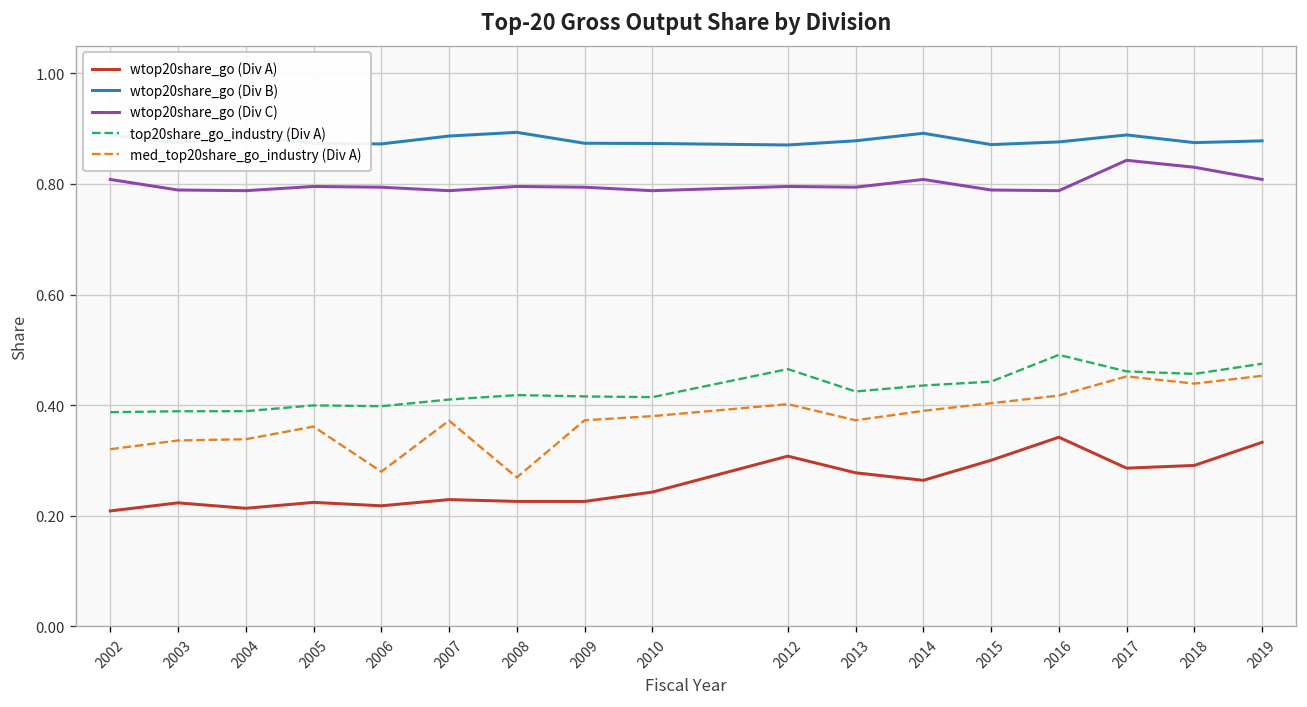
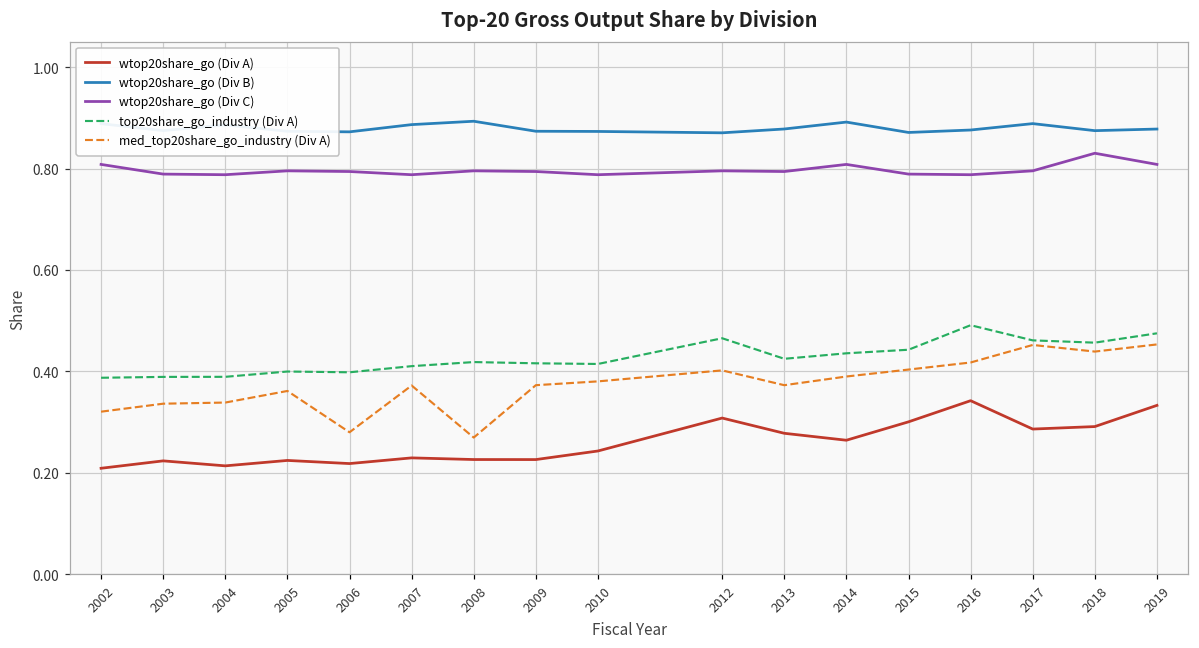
  {
    "wtop20share_go (Div A)": {
      "2002": 0.21,
      "2003": 0.22,
      "2004": 0.21,
      "2005": 0.22,
      "2006": 0.22,
      "2007": 0.23,
      "2008": 0.23,
      "2009": 0.23,
      "2010": 0.24,
      "2012": 0.31,
      "2013": 0.28,
      "2014": 0.26,
      "2015": 0.30,
      "2016": 0.34,
      "2017": 0.29,
      "2018": 0.29,
      "2019": 0.33
    },
    "wtop20share_go (Div B)": {
      "2006": 0.87,
      "2007": 0.89,
      "2008": 0.89,
      "2009": 0.87,
      "2010": 0.87,
      "2012": 0.87,
      "2013": 0.88,
      "2014": 0.89,
      "2015": 0.87,
      "2016": 0.88,
      "2017": 0.89,
      "2018": 0.87,
      "2019": 0.88
    },
    "wtop20share_go (Div C)": {
      "2002": 0.81,
      "2003": 0.79,
      "2004": 0.79,
      "2005": 0.80,
      "2006": 0.79,
      "2007": 0.79,
      "2008": 0.80,
      "2009": 0.79,
      "2010": 0.79,
      "2012": 0.80,
      "2013": 0.79,
      "2014": 0.81,
      "2015": 0.79,
      "2016": 0.79,
-     "2017": 0.84,
+     "2017": 0.80,
      "2018": 0.83,
      "2019": 0.81
    },
    "top20share_go_industry (Div A)": {
      "2002": 0.39,
      "2003": 0.39,
      "2004": 0.39,
      "2005": 0.40,
      "2006": 0.40,
      "2007": 0.41,
      "2008": 0.42,
      "2009": 0.42,
      "2010": 0.41,
      "2012": 0.47,
      "2013": 0.42,
      "2014": 0.44,
      "2015": 0.44,
      "2016": 0.49,
      "2017": 0.46,
      "2018": 0.46,
      "2019": 0.47
    },
    "med_top20share_go_industry (Div A)": {
      "2002": 0.32,
      "2003": 0.34,
      "2004": 0.34,
      "2005": 0.36,
      "2006": 0.28,
      "2007": 0.37,
      "2008": 0.27,
      "2009": 0.37,
      "2010": 0.38,
      "2012": 0.40,
      "2013": 0.37,
      "2014": 0.39,
      "2015": 0.40,
      "2016": 0.42,
      "2017": 0.45,
      "2018": 0.44,
      "2019": 0.45
    }
  }
